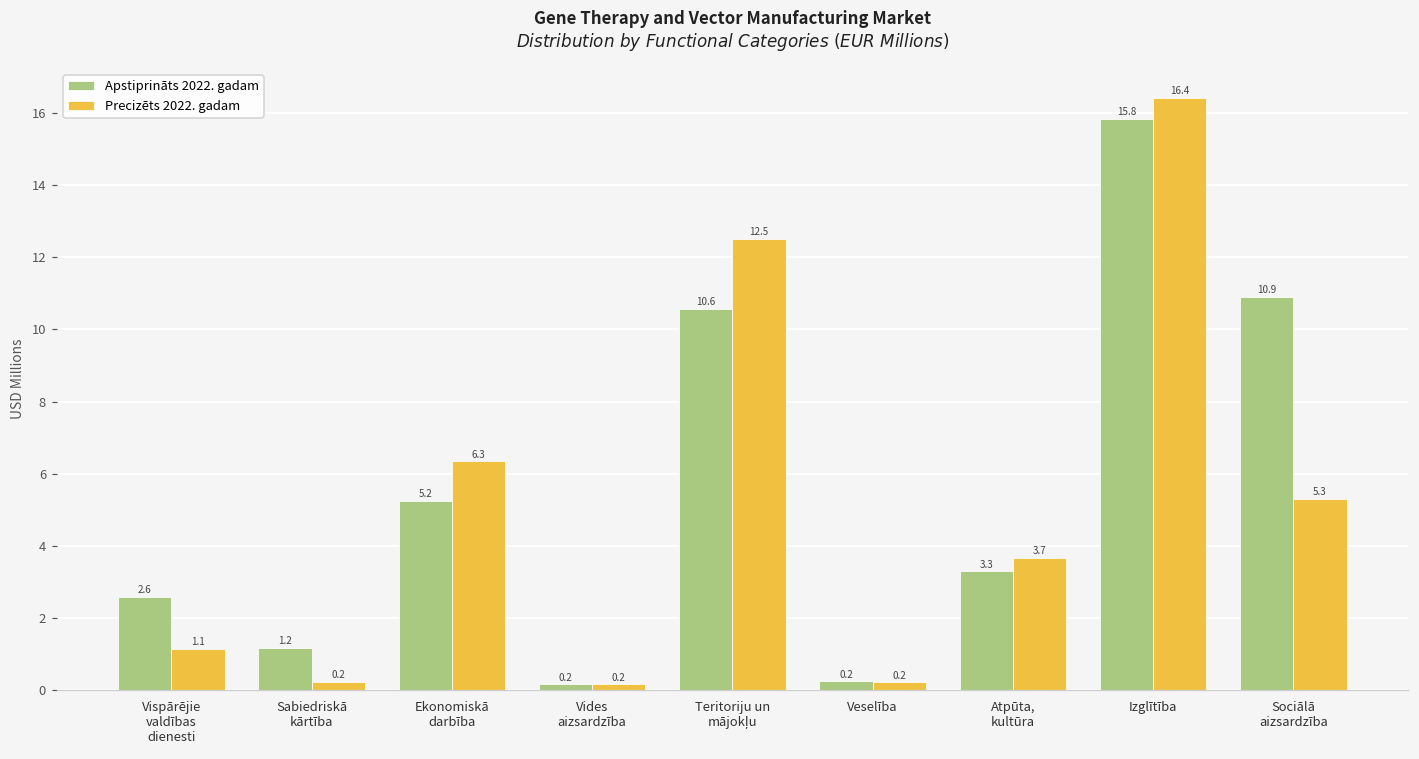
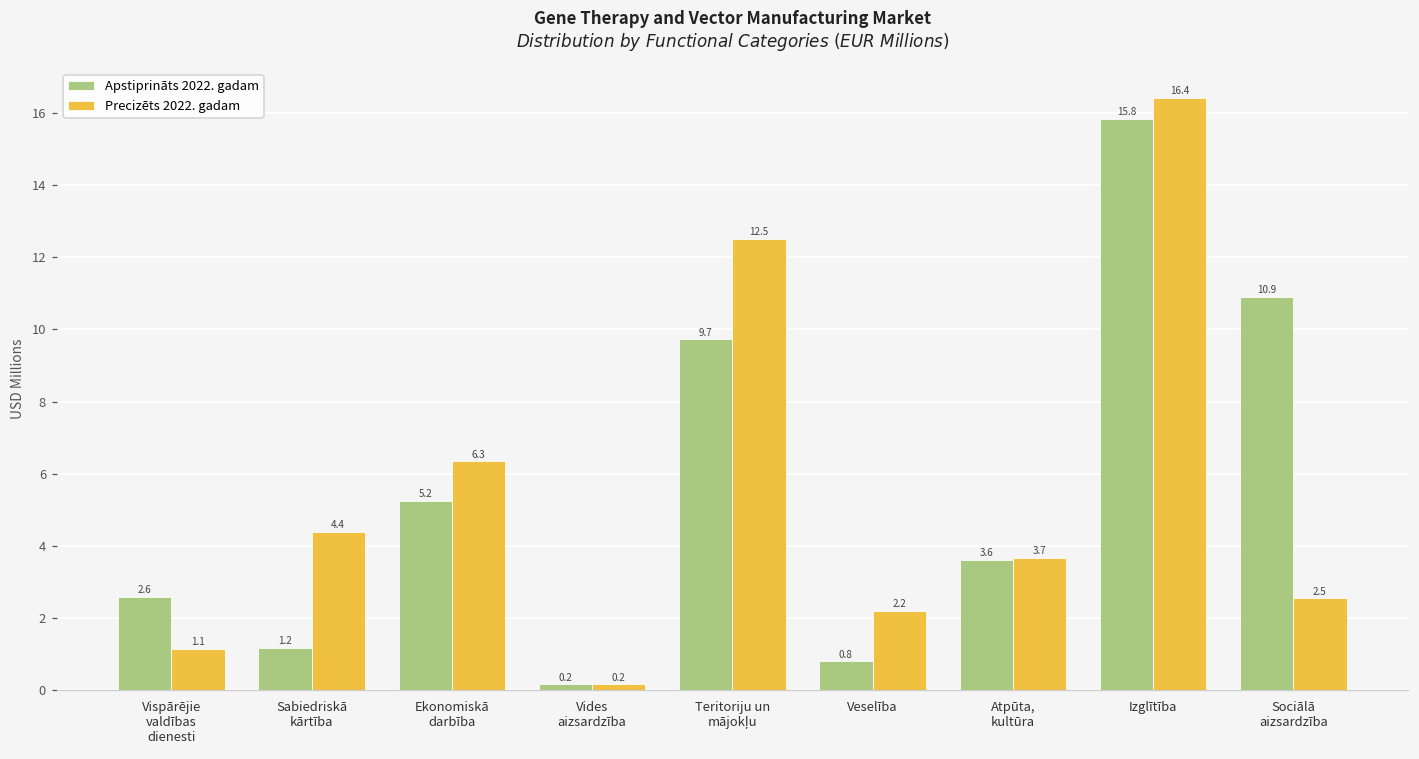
  {
    "Apstiprināts 2022. gadam": {
      "Vispārējie valdības dienesti": 2.6,
      "Sabiedriskā kārtība": 1.2,
      "Ekonomiskā darbība": 5.2,
      "Vides aizsardzība": 0.2,
-     "Teritoriju un mājokļu": 10.6,
-     "Veselība": 0.2,
-     "Atpūta, kultūra": 3.3,
+     "Teritoriju un mājokļu": 9.7,
+     "Veselība": 0.8,
+     "Atpūta, kultūra": 3.6,
      "Izglītība": 15.8,
      "Sociālā aizsardzība": 10.9
    },
    "Precizēts 2022. gadam": {
      "Vispārējie valdības dienesti": 1.1,
-     "Sabiedriskā kārtība": 0.2,
+     "Sabiedriskā kārtība": 4.4,
      "Ekonomiskā darbība": 6.3,
      "Vides aizsardzība": 0.2,
      "Teritoriju un mājokļu": 12.5,
-     "Veselība": 0.2,
+     "Veselība": 2.2,
      "Atpūta, kultūra": 3.7,
      "Izglītība": 16.4,
-     "Sociālā aizsardzība": 5.3
+     "Sociālā aizsardzība": 2.5
    }
  }
